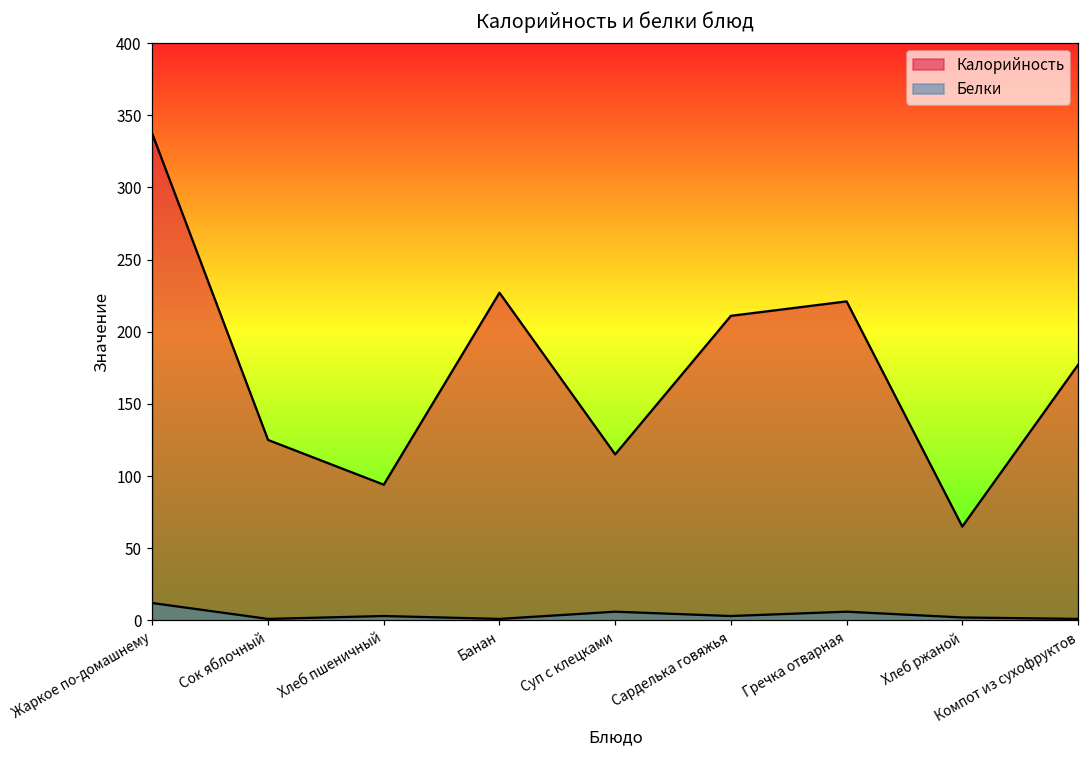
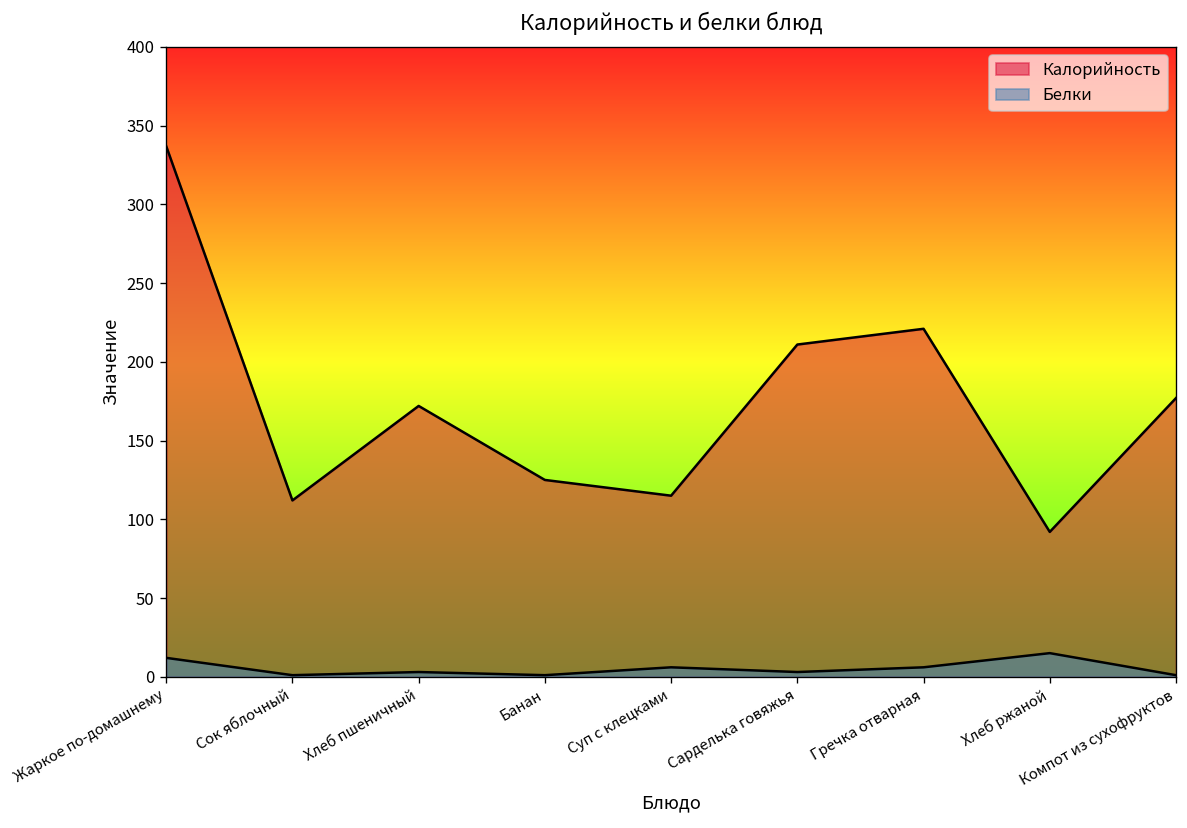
  {
    "Калорийность": {
      "Жаркое по-домашнему": 337,
-     "Сок яблочный": 125,
-     "Хлеб пшеничный": 94,
-     "Банан": 227,
+     "Сок яблочный": 112,
+     "Хлеб пшеничный": 172,
+     "Банан": 125,
      "Суп с клецками": 115,
      "Сарделька говяжья": 211,
      "Гречка отварная": 221,
-     "Хлеб ржаной": 65,
+     "Хлеб ржаной": 92,
      "Компот из сухофруктов": 177
    },
    "Белки": {
      "Жаркое по-домашнему": 12,
      "Сок яблочный": 1,
      "Хлеб пшеничный": 3,
      "Банан": 1,
      "Суп с клецками": 6,
      "Сарделька говяжья": 3,
      "Гречка отварная": 6,
-     "Хлеб ржаной": 2,
+     "Хлеб ржаной": 15,
      "Компот из сухофруктов": 1
    }
  }
